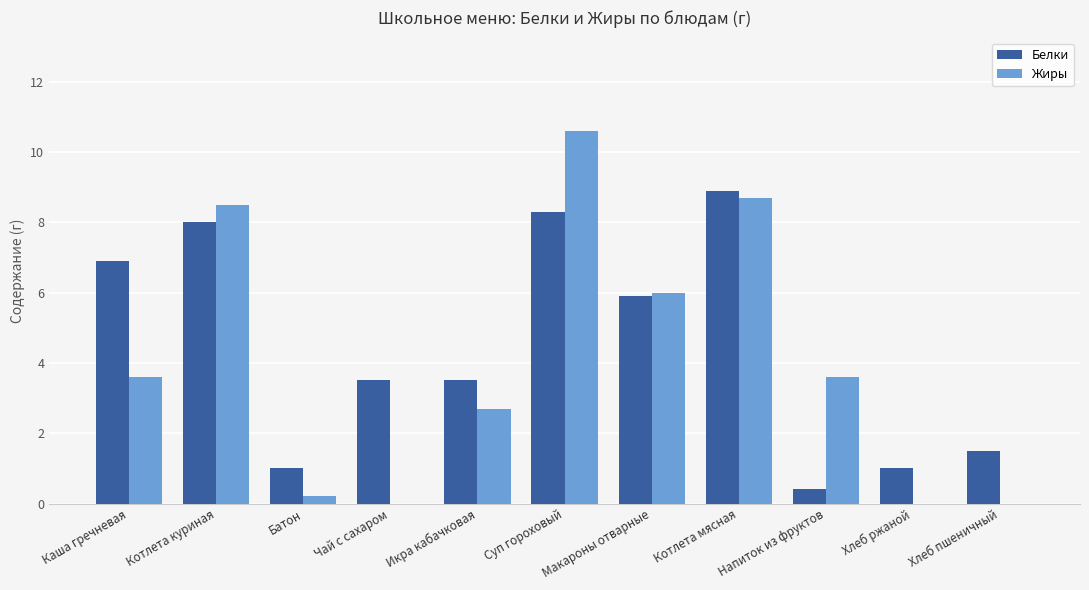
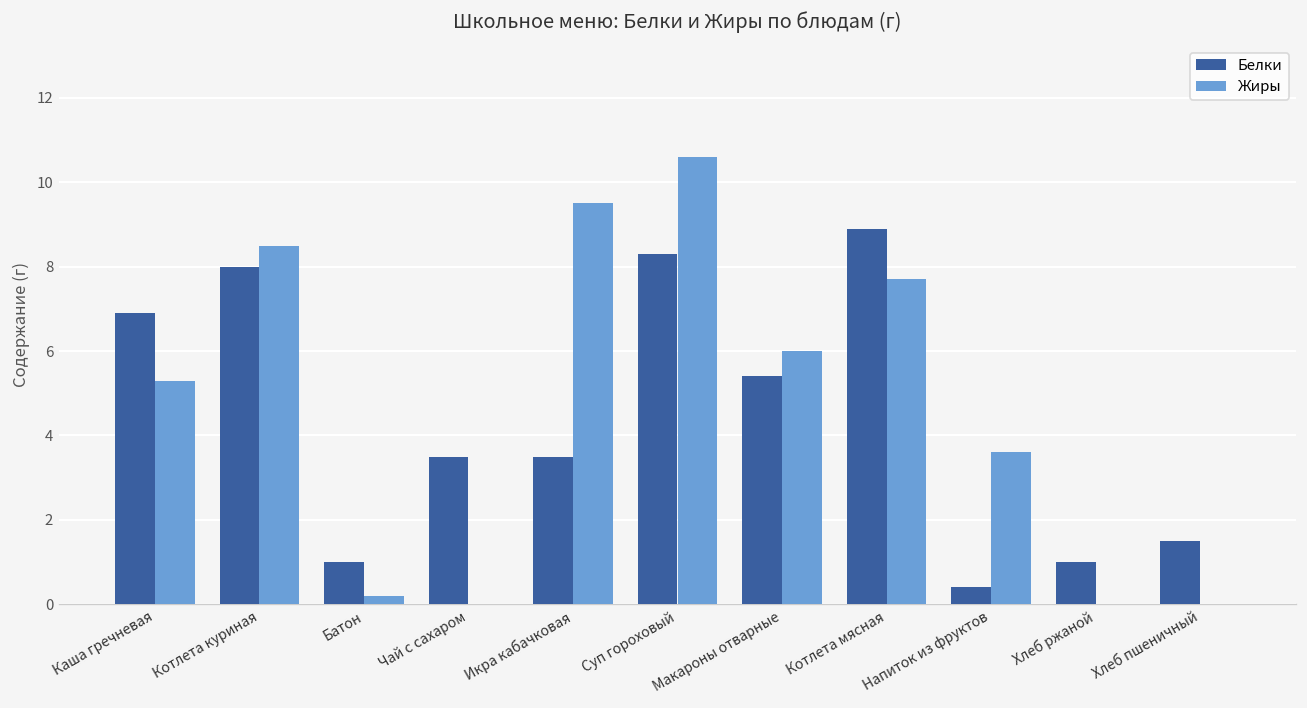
  {
    "Белки": {
      "Каша гречневая": 6.9,
      "Котлета куриная": 8.0,
      "Батон": 1.0,
      "Чай с сахаром": 3.5,
      "Икра кабачковая": 3.5,
      "Суп гороховый": 8.3,
-     "Макароны отварные": 5.9,
+     "Макароны отварные": 5.4,
      "Котлета мясная": 8.9,
      "Напиток из фруктов": 0.4,
      "Хлеб ржаной": 1.0,
      "Хлеб пшеничный": 1.5
    },
    "Жиры": {
-     "Каша гречневая": 3.6,
+     "Каша гречневая": 5.3,
      "Котлета куриная": 8.5,
      "Батон": 0.2,
      "Чай с сахаром": 0.0,
-     "Икра кабачковая": 2.7,
+     "Икра кабачковая": 9.5,
      "Суп гороховый": 10.6,
      "Макароны отварные": 6.0,
-     "Котлета мясная": 8.7,
+     "Котлета мясная": 7.7,
      "Напиток из фруктов": 3.6,
      "Хлеб ржаной": 0.0,
      "Хлеб пшеничный": 0.0
    }
  }
